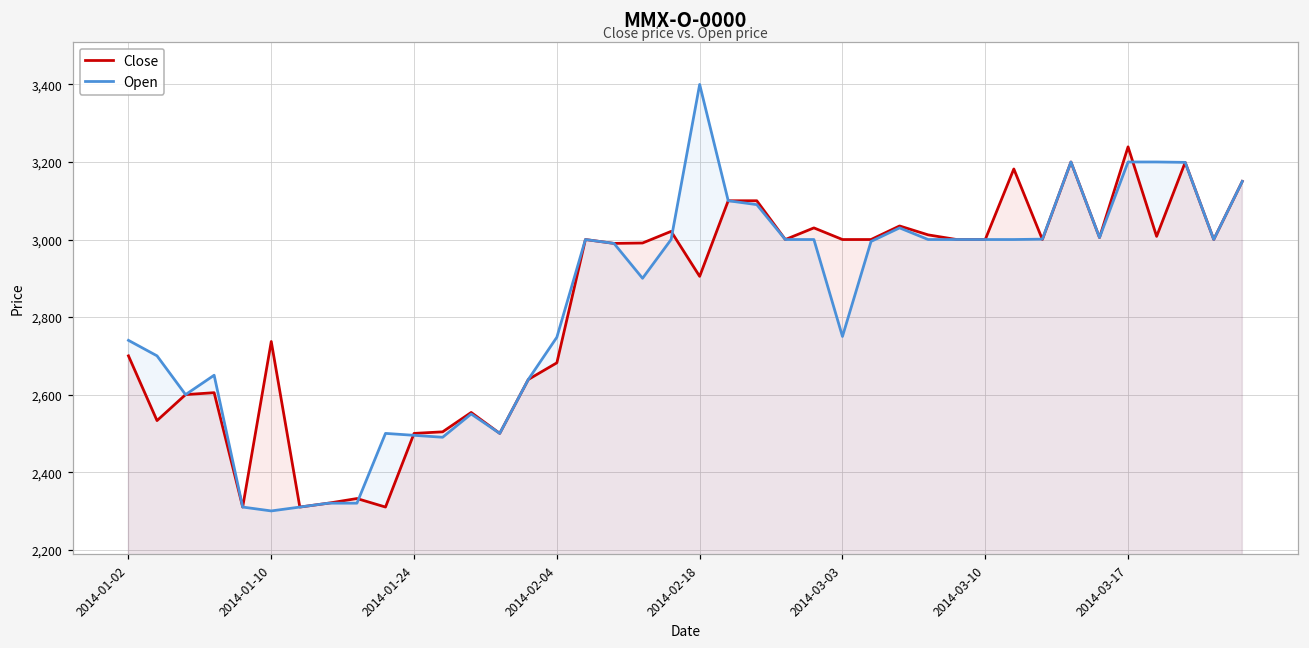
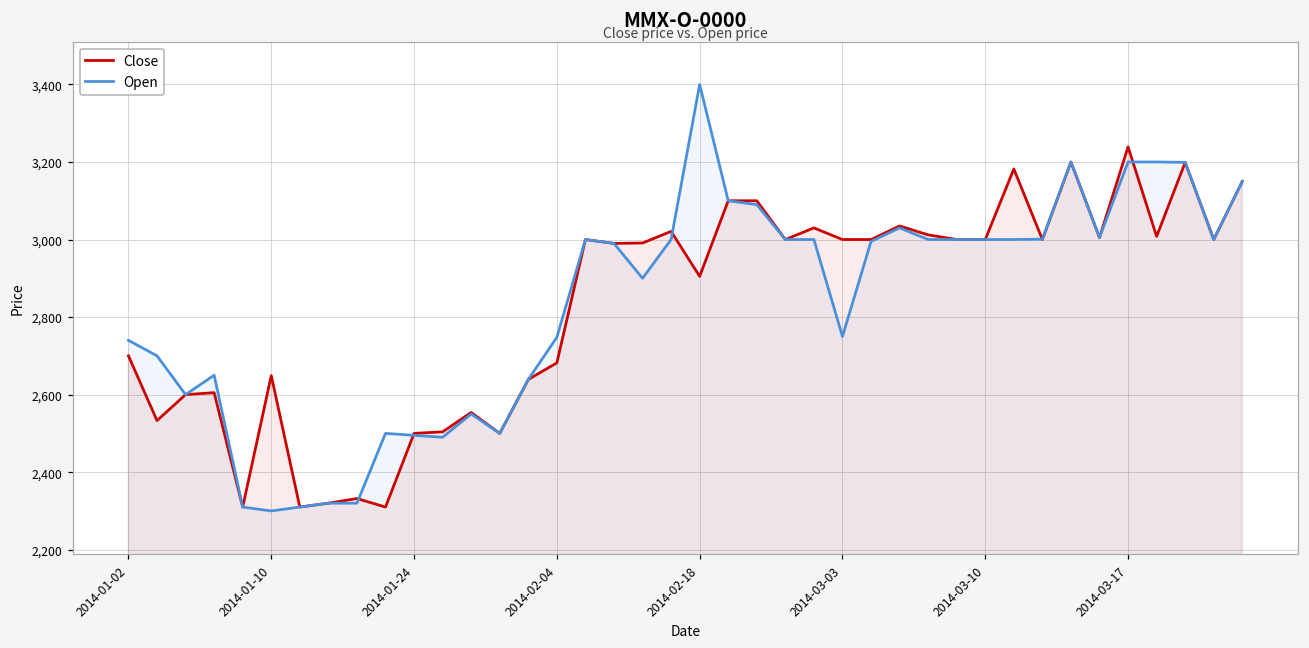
  {
    "Close": {
      "2014-01-02": "2,700",
-     "2014-01-10": "2,740",
+     "2014-01-10": "2,650",
      "2014-02-04": "2,680",
      "2014-02-18": "2,910",
      "2014-03-03": "3,000",
      "2014-03-17": "3,240"
    },
    "Open": {
      "2014-01-02": "2,740",
      "2014-01-10": "2,300",
      "2014-02-04": "2,750",
      "2014-02-18": "3,400",
      "2014-03-03": "2,750",
      "2014-03-17": "3,200"
    }
  }
